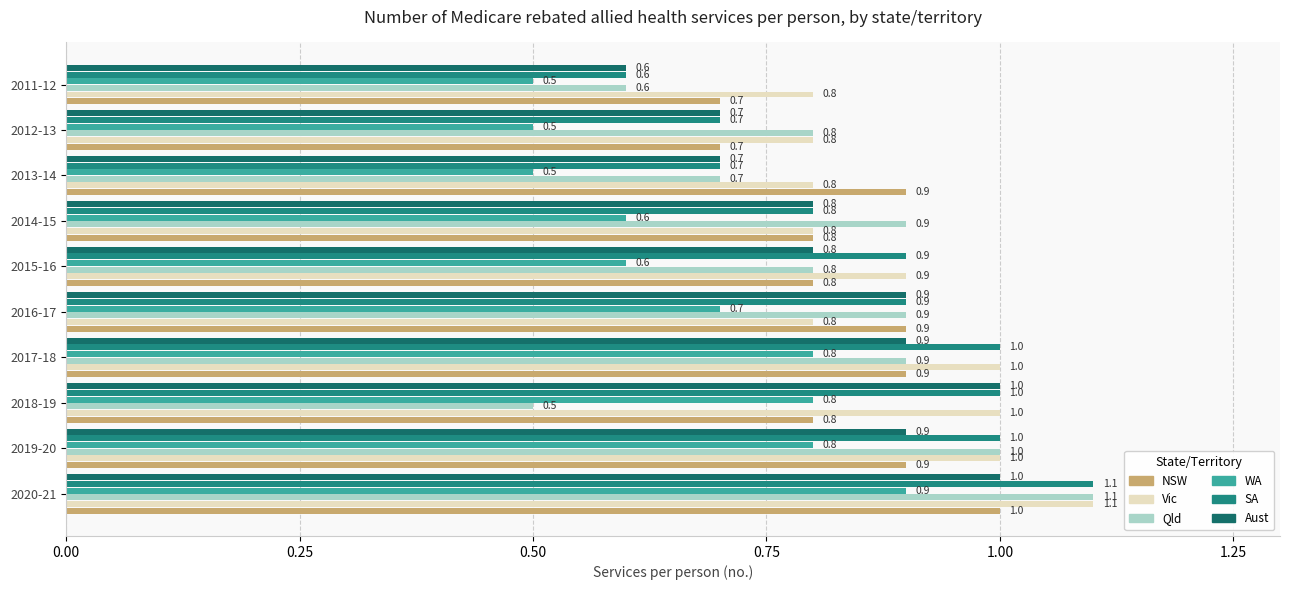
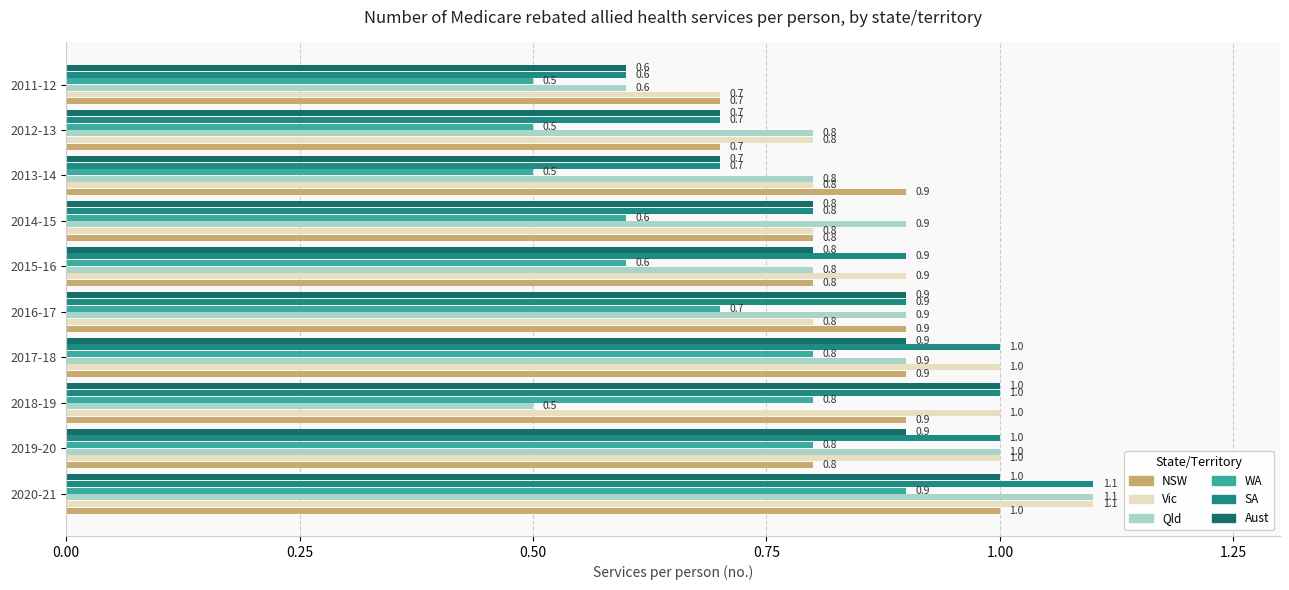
  {
    "NSW": {
      "2011-12": 0.7,
      "2012-13": 0.7,
      "2013-14": 0.9,
      "2015-16": 0.8,
      "2016-17": 0.9,
      "2017-18": 0.9,
-     "2018-19": 0.8,
-     "2019-20": 0.9,
+     "2018-19": 0.9,
+     "2019-20": 0.8,
      "2020-21": 1.0
    },
    "Vic": {
-     "2011-12": 0.8,
+     "2011-12": 0.7,
      "2013-14": 0.8,
      "2015-16": 0.9,
      "2016-17": 0.8,
      "2017-18": 1.0,
      "2018-19": 1.0
    },
    "Qld": {
      "2011-12": 0.6,
-     "2013-14": 0.7,
+     "2013-14": 0.8,
      "2014-15": 0.9,
      "2015-16": 0.8,
      "2016-17": 0.9,
      "2017-18": 0.9,
      "2018-19": 0.5
    }
  }
